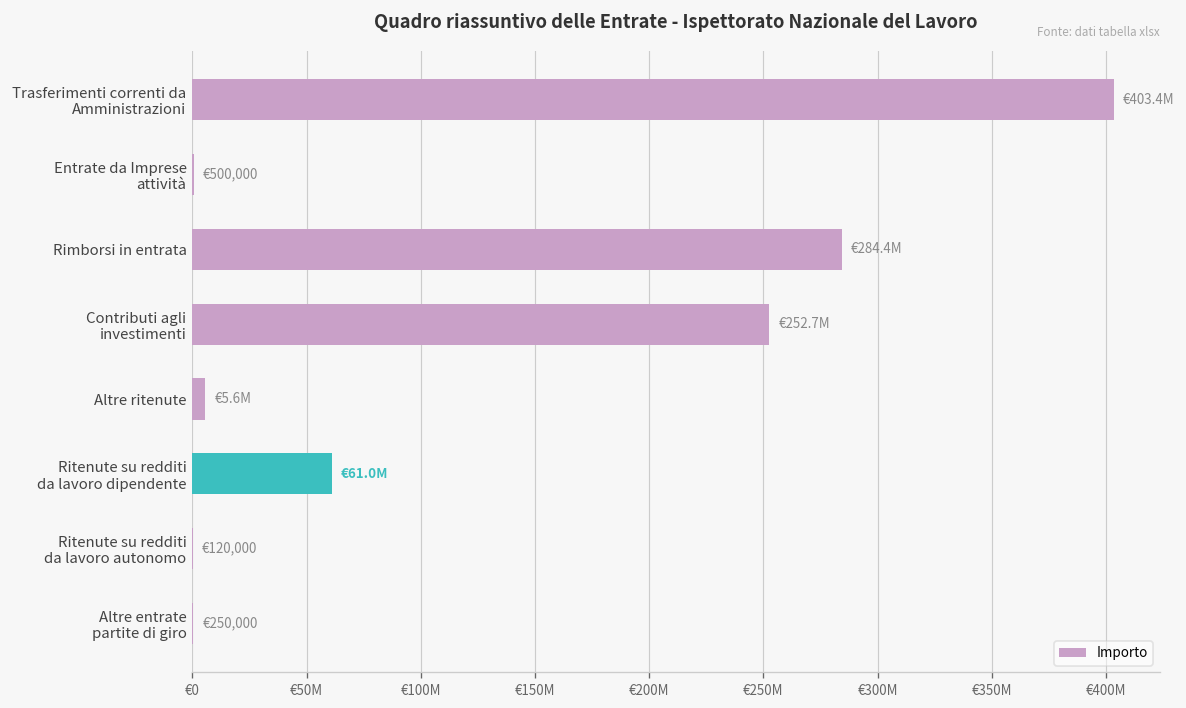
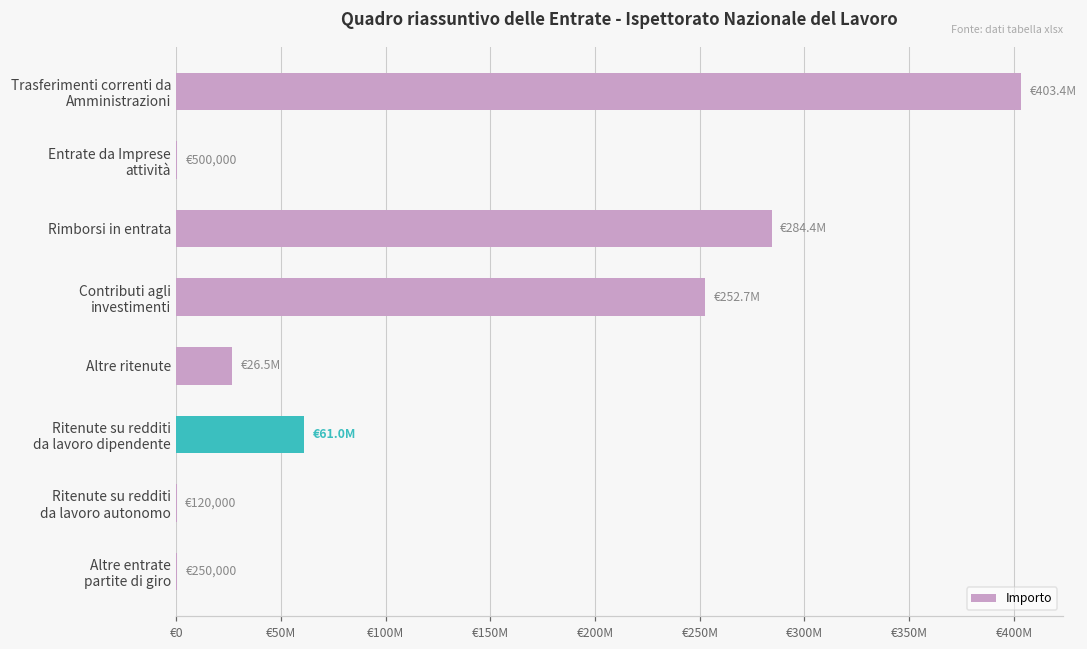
  {
    "Trasferimenti correnti da Amministrazioni": "€403.4M",
    "Entrate da Imprese attività": "€500,000",
    "Rimborsi in entrata": "€284.4M",
    "Contributi agli investimenti": "€252.7M",
-   "Altre ritenute": "€5.6M",
+   "Altre ritenute": "€26.5M",
    "Ritenute su redditi da lavoro dipendente": "€61.0M",
    "Ritenute su redditi da lavoro autonomo": "€120,000",
    "Altre entrate partite di giro": "€250,000"
  }
